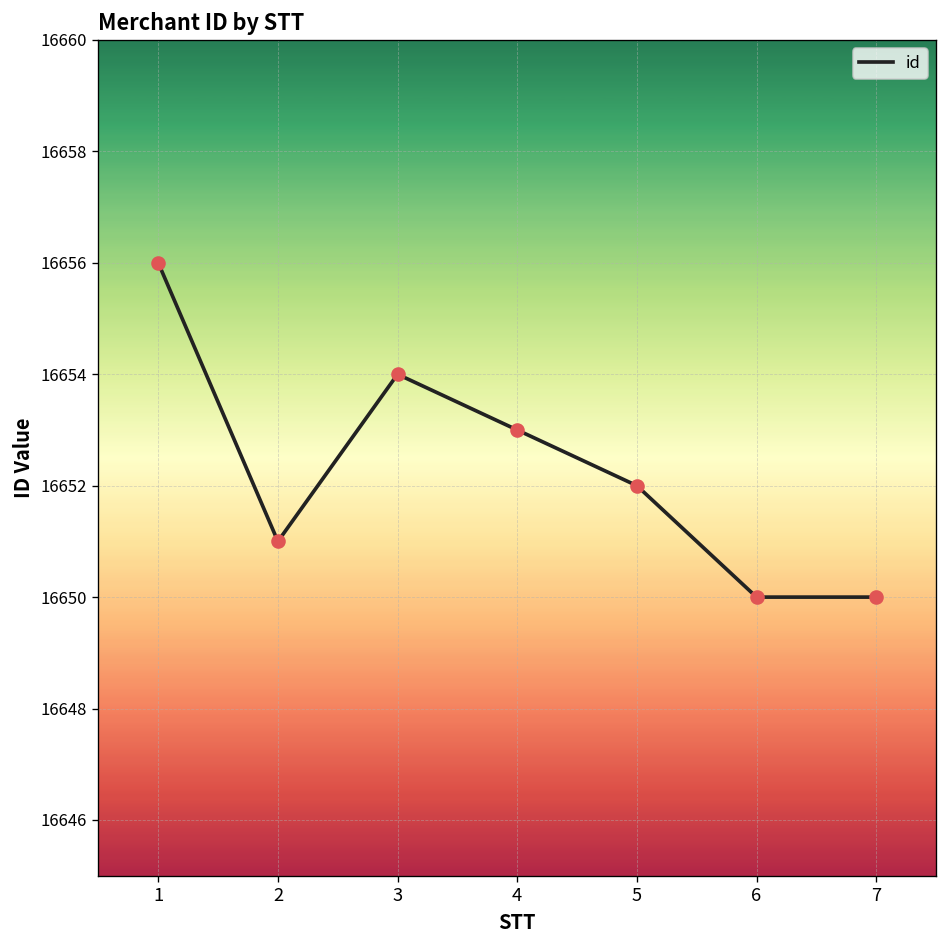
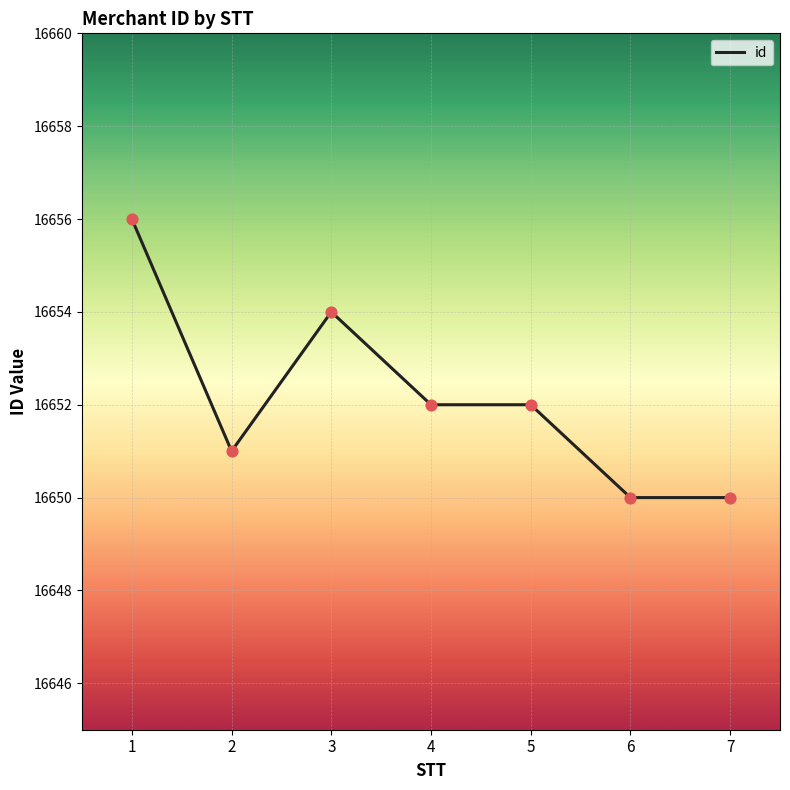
  {
    "1": 16656,
    "2": 16651,
    "3": 16654,
-   "4": 16653,
+   "4": 16652,
    "5": 16652,
    "6": 16650,
    "7": 16650
  }
